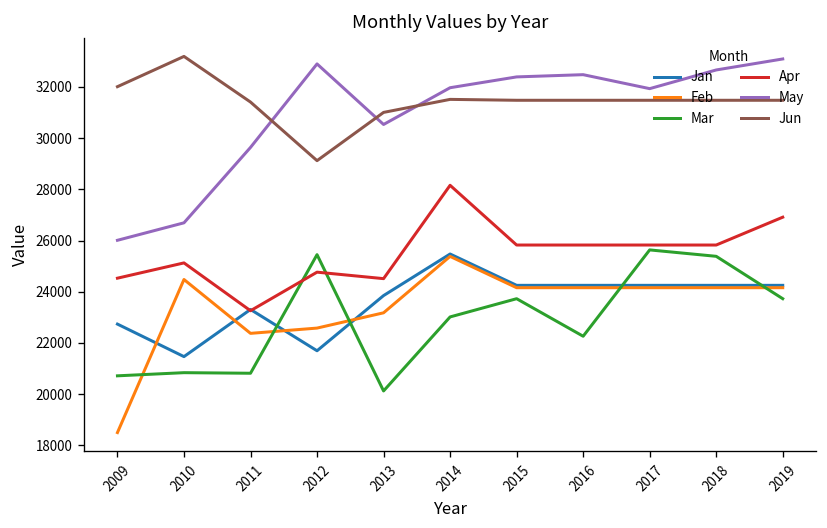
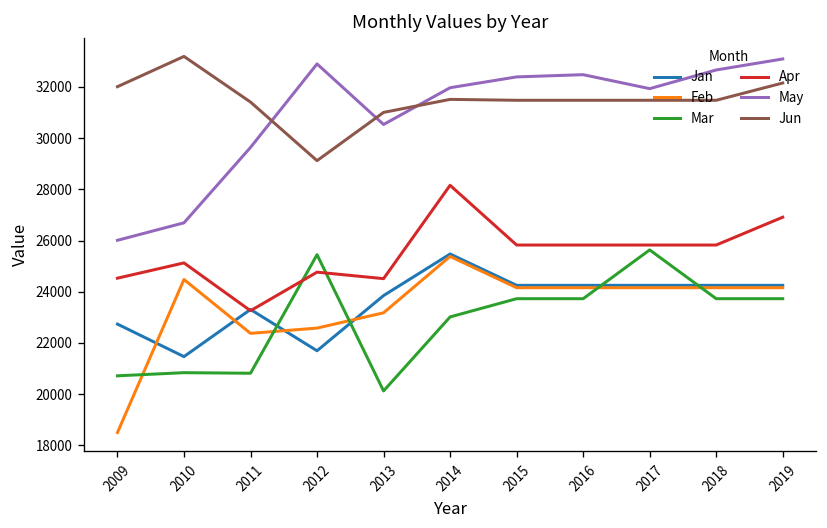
  {
    "Jan": {
      "2009": 22700,
      "2010": 21500,
      "2012": 21700,
      "2013": 23800
    },
    "Feb": {
      "2009": 18500,
      "2010": 24500,
      "2011": 22400,
      "2012": 22600,
      "2013": 23200
    },
    "Mar": {
      "2009": 20700,
      "2010": 20800,
      "2011": 20800,
      "2012": 25400,
      "2013": 20100,
      "2014": 23000,
      "2015": 23700,
-     "2016": 22300,
+     "2016": 23700,
      "2017": 25600,
-     "2018": 25400,
+     "2018": 23700,
      "2019": 23700
    },
    "Apr": {
      "2009": 24500,
      "2010": 25100,
      "2012": 24800,
      "2013": 24500,
      "2014": 28200,
      "2015": 25800,
      "2016": 25800,
      "2017": 25800,
      "2018": 25800,
      "2019": 26900
    },
    "May": {
      "2009": 26000,
      "2010": 26700,
      "2011": 29600,
      "2012": 32900,
      "2013": 30500,
      "2014": 32000,
      "2015": 32400,
      "2016": 32500,
      "2017": 31900,
      "2018": 32700,
      "2019": 33100
    },
    "Jun": {
      "2009": 32000,
      "2010": 33200,
      "2011": 31400,
      "2012": 29100,
      "2013": 31000,
      "2014": 31500,
      "2015": 31500,
      "2016": 31500,
      "2017": 31500,
      "2018": 31500,
-     "2019": 31500
+     "2019": 32200
    }
  }
